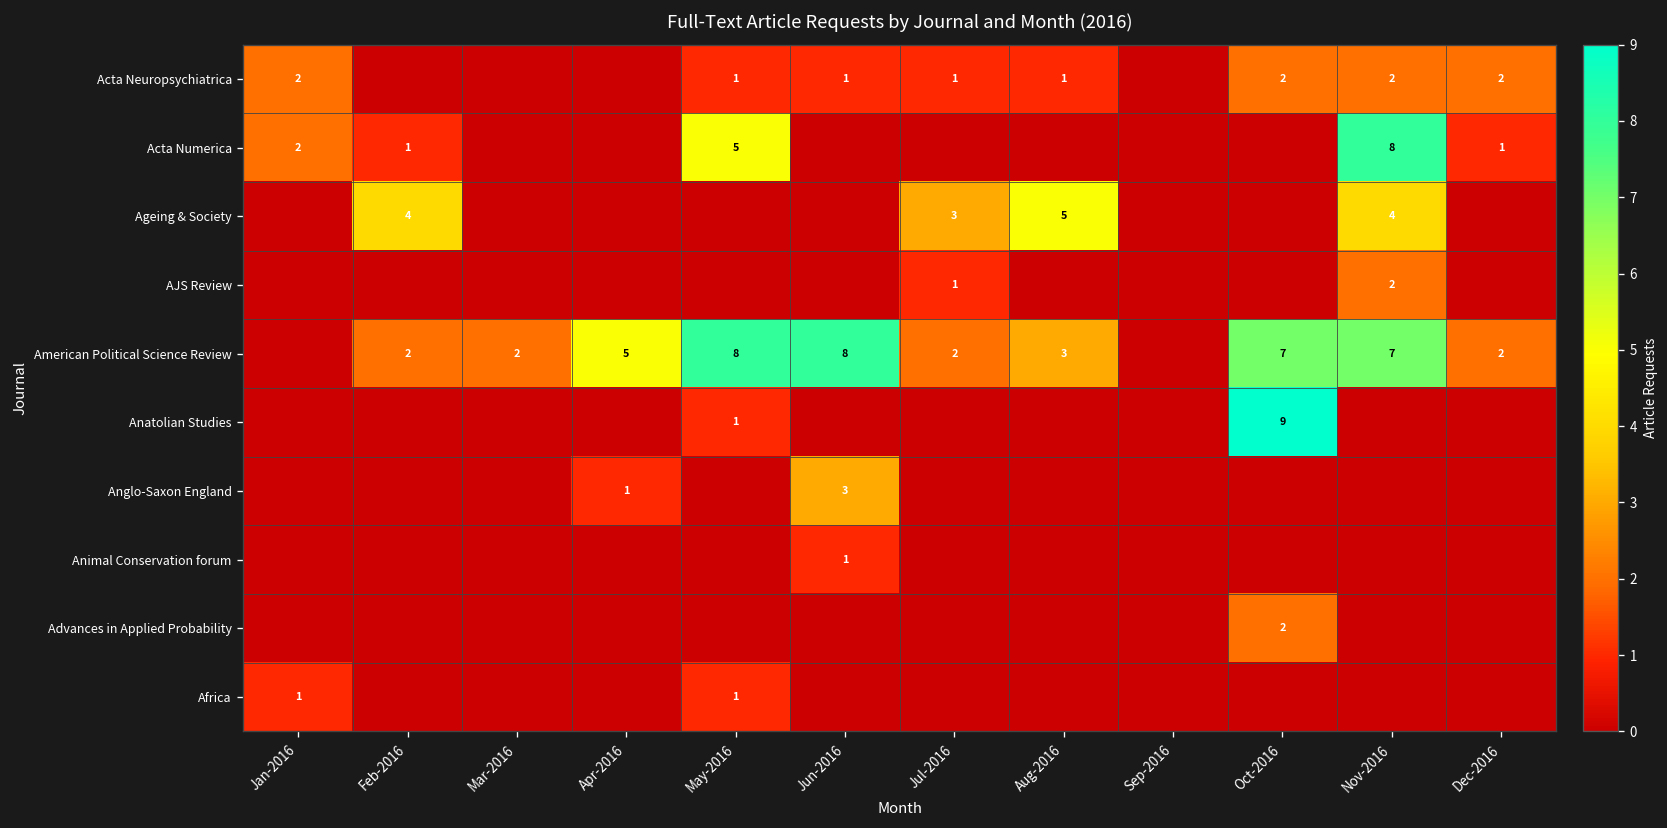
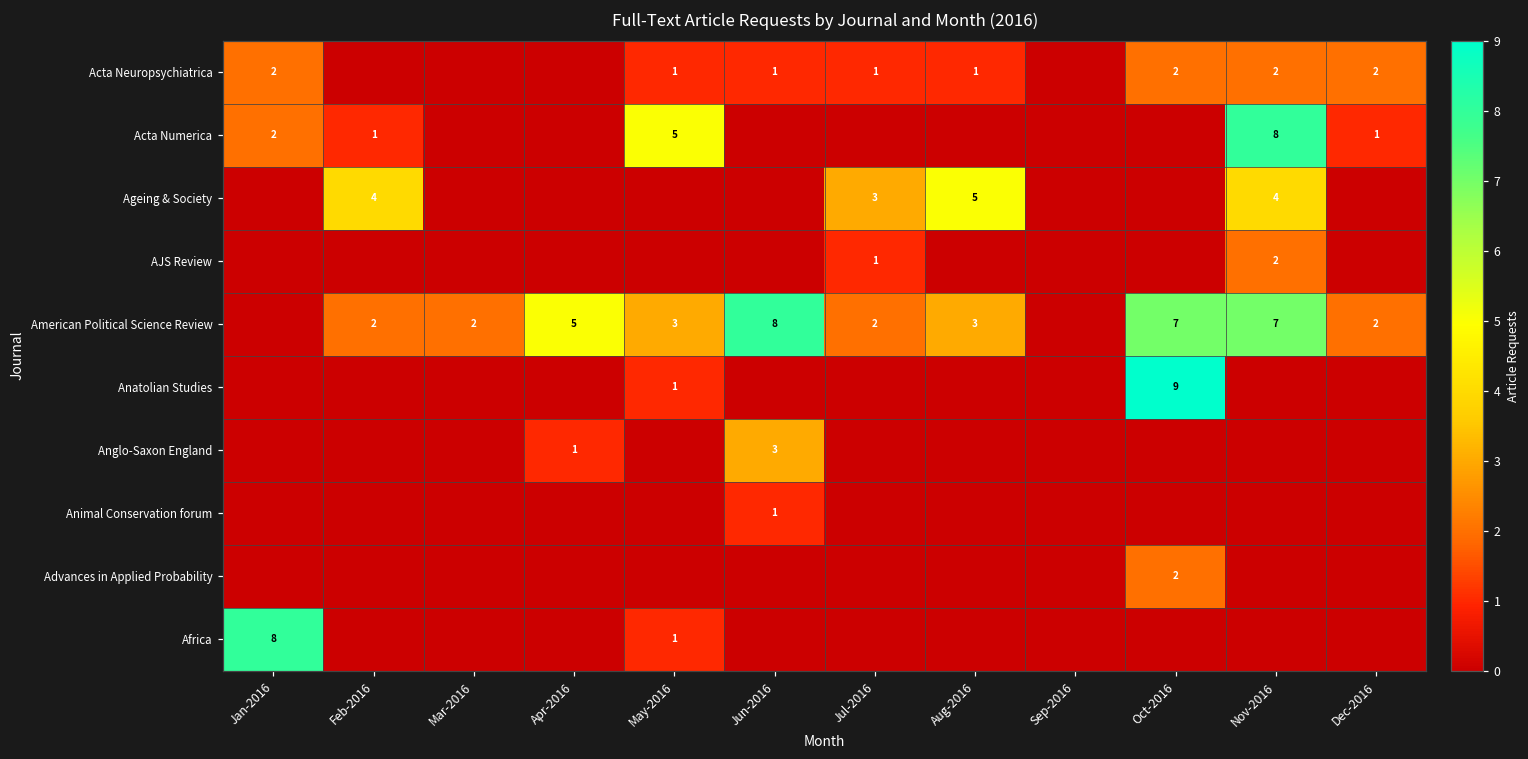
  {
    "Acta Neuropsychiatrica": {
      "Jan-2016": 2,
      "May-2016": 1,
      "Jun-2016": 1,
      "Jul-2016": 1,
      "Aug-2016": 1,
      "Oct-2016": 2,
      "Nov-2016": 2,
      "Dec-2016": 2
    },
    "Acta Numerica": {
      "Jan-2016": 2,
      "Feb-2016": 1,
      "May-2016": 5,
      "Nov-2016": 8,
      "Dec-2016": 1
    },
    "Ageing & Society": {
      "Feb-2016": 4,
      "Jul-2016": 3,
      "Aug-2016": 5,
      "Nov-2016": 4
    },
    "AJS Review": {
      "Jul-2016": 1,
      "Nov-2016": 2
    },
    "American Political Science Review": {
      "Feb-2016": 2,
      "Mar-2016": 2,
      "Apr-2016": 5,
-     "May-2016": 8,
+     "May-2016": 3,
      "Jun-2016": 8,
      "Jul-2016": 2,
      "Aug-2016": 3,
      "Oct-2016": 7,
      "Nov-2016": 7,
      "Dec-2016": 2
    },
    "Anatolian Studies": {
      "May-2016": 1,
      "Oct-2016": 9
    },
    "Anglo-Saxon England": {
      "Apr-2016": 1,
      "Jun-2016": 3
    },
    "Animal Conservation forum": {
      "Jun-2016": 1
    },
    "Advances in Applied Probability": {
      "Oct-2016": 2
    },
    "Africa": {
-     "Jan-2016": 1,
+     "Jan-2016": 8,
      "May-2016": 1
    }
  }
